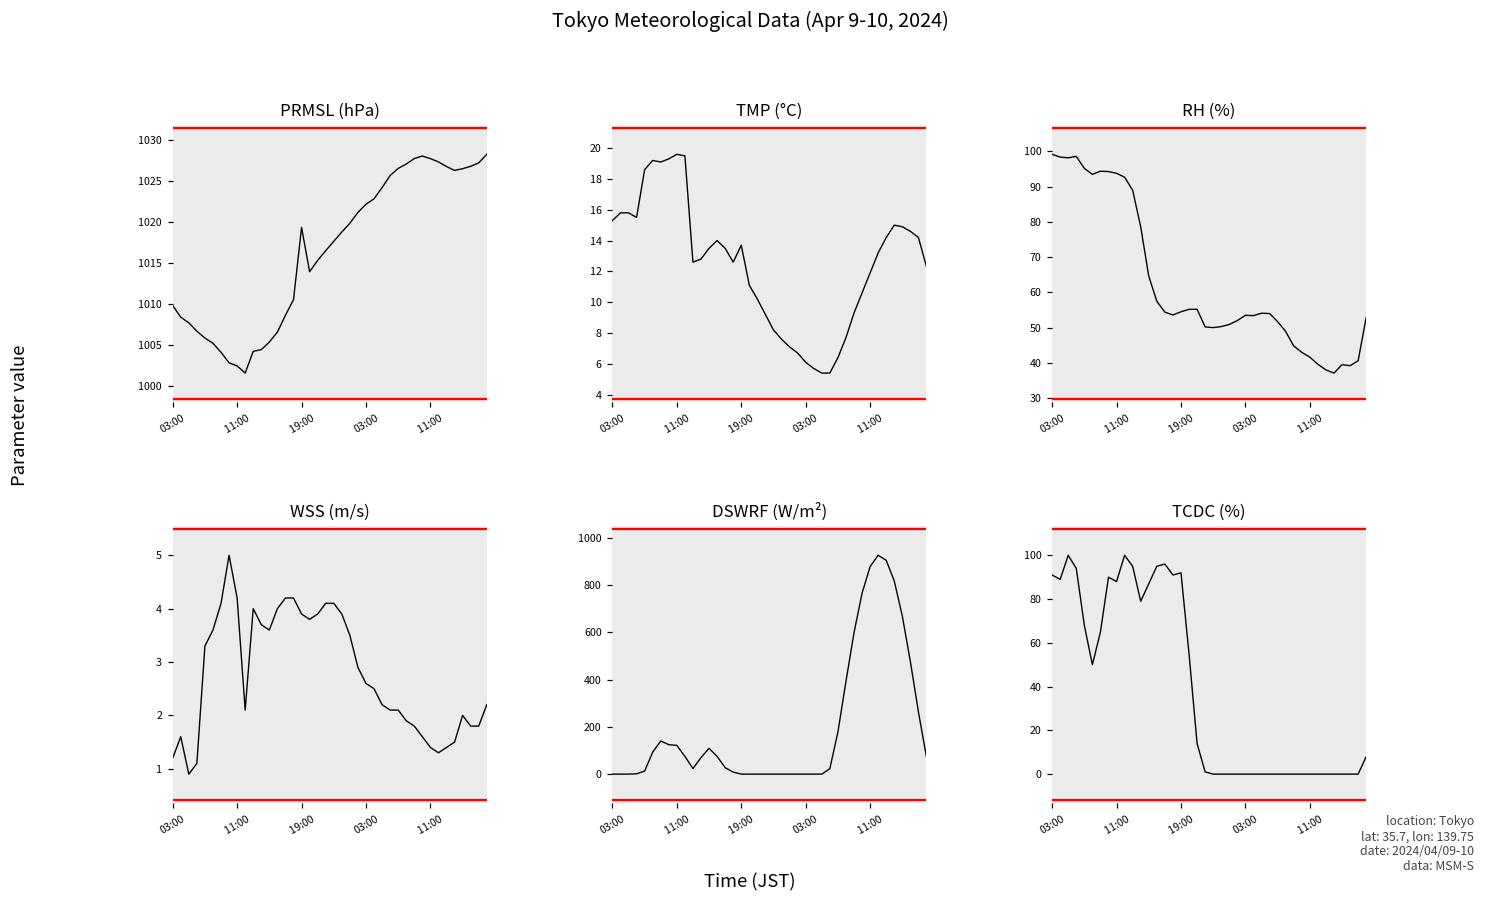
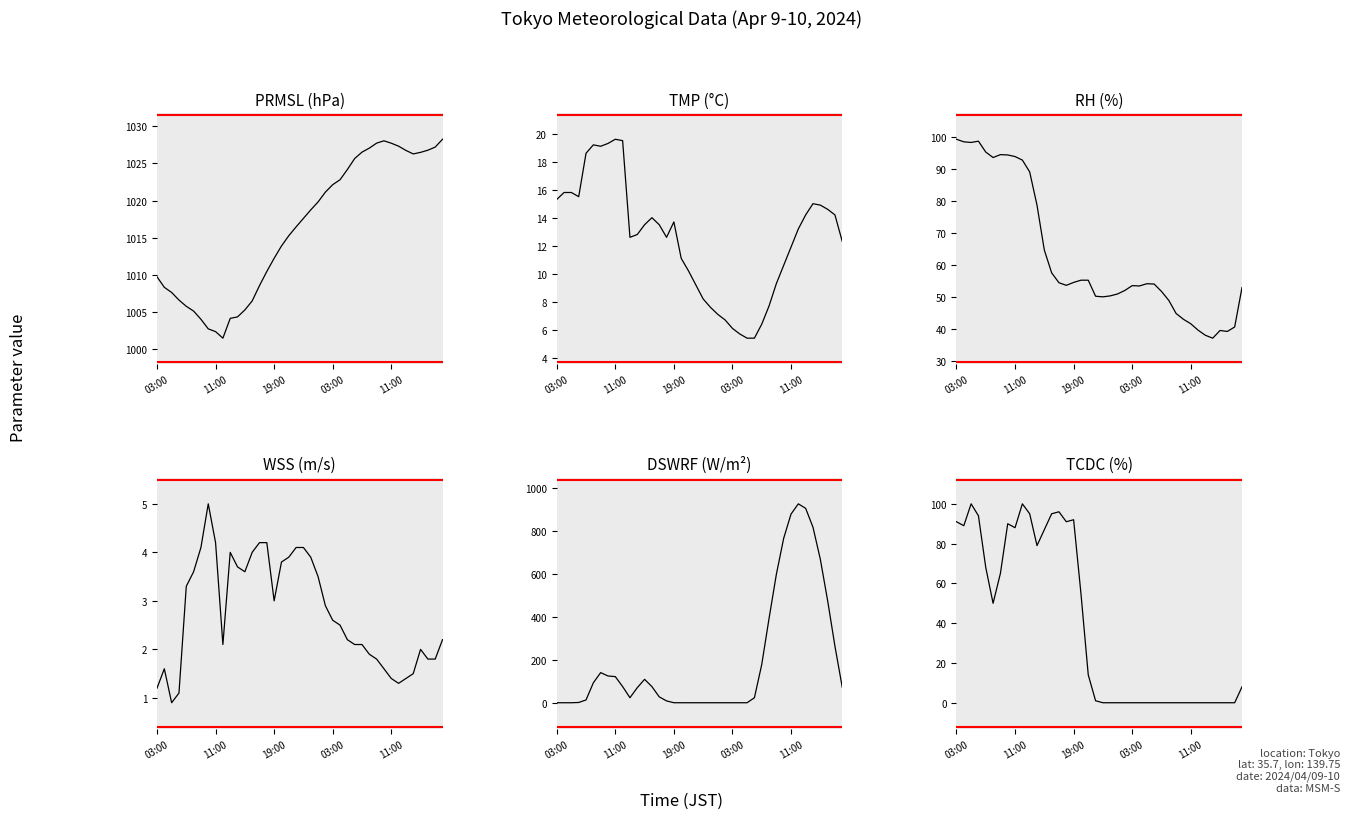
  {
    "PRMSL (hPa)": {
-     "19:00": 1019
+     "19:00": 1012
    },
    "TMP (°C)": {
      "19:00": 13.7
    },
    "RH (%)": {
      "19:00": 55
    },
    "WSS (m/s)": {
-     "19:00": 3.9
+     "19:00": 3.0
    },
    "DSWRF (W/m²)": {
      "19:00": 0
    },
    "TCDC (%)": {
      "19:00": 92
    }
  }
